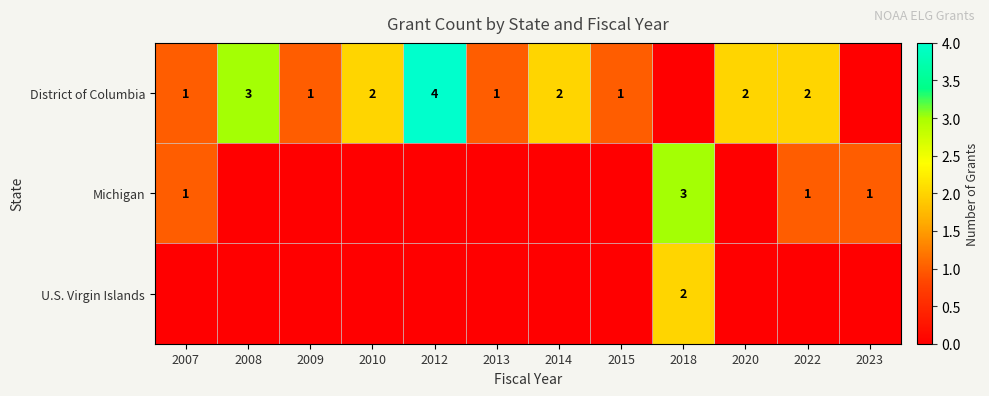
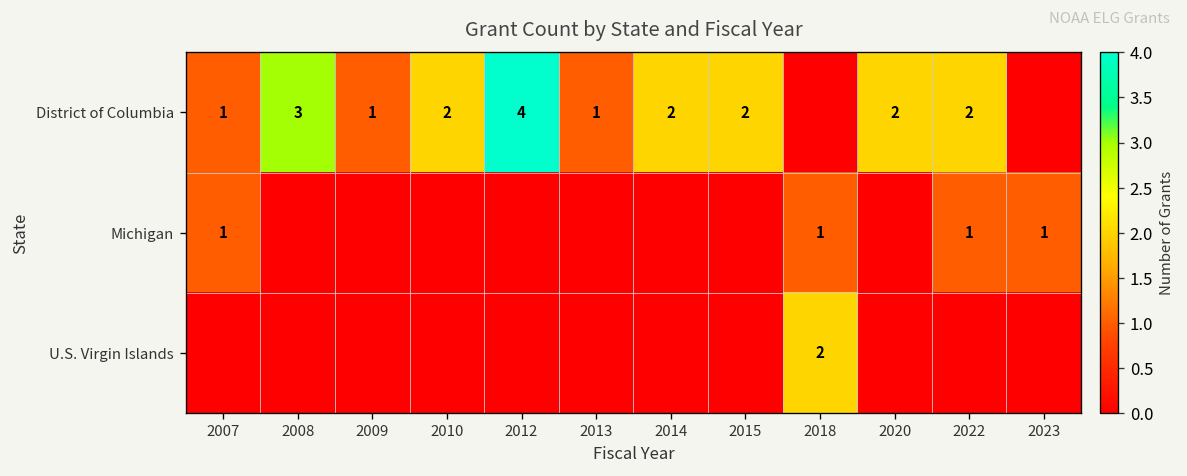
  {
    "District of Columbia": {
      "2007": 1,
      "2008": 3,
      "2009": 1,
      "2010": 2,
      "2012": 4,
      "2013": 1,
      "2014": 2,
-     "2015": 1,
+     "2015": 2,
      "2020": 2,
      "2022": 2
    },
    "Michigan": {
      "2007": 1,
-     "2018": 3,
+     "2018": 1,
      "2022": 1,
      "2023": 1
    },
    "U.S. Virgin Islands": {
      "2018": 2
    }
  }
